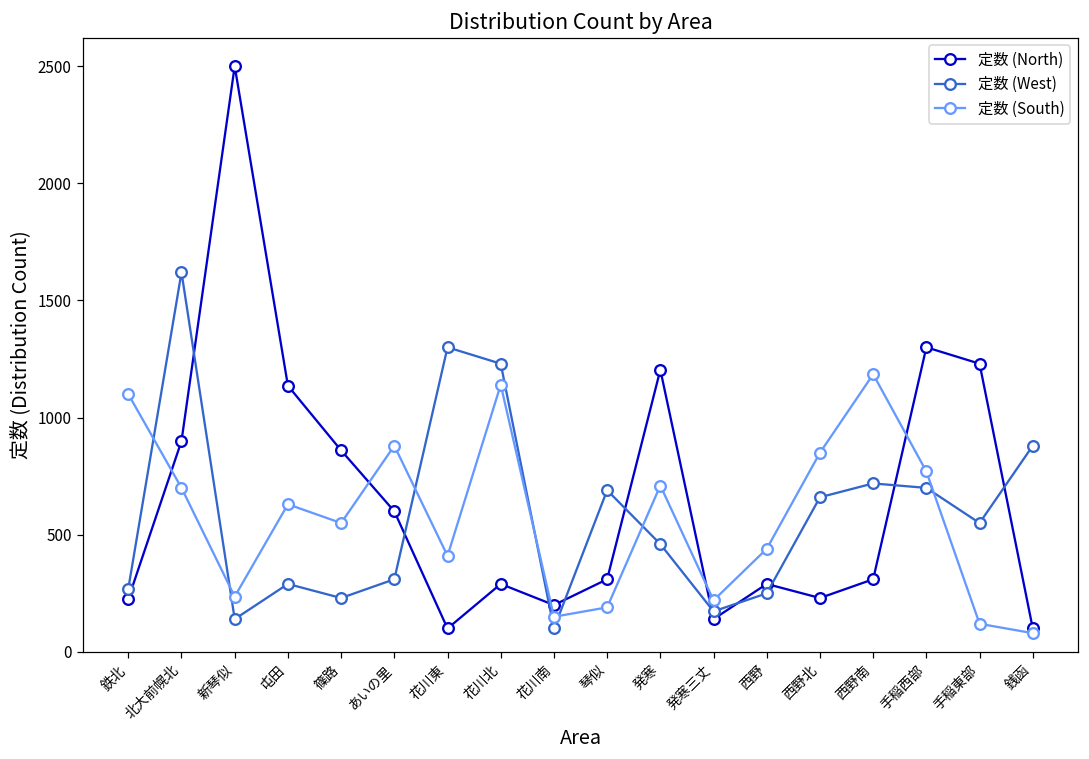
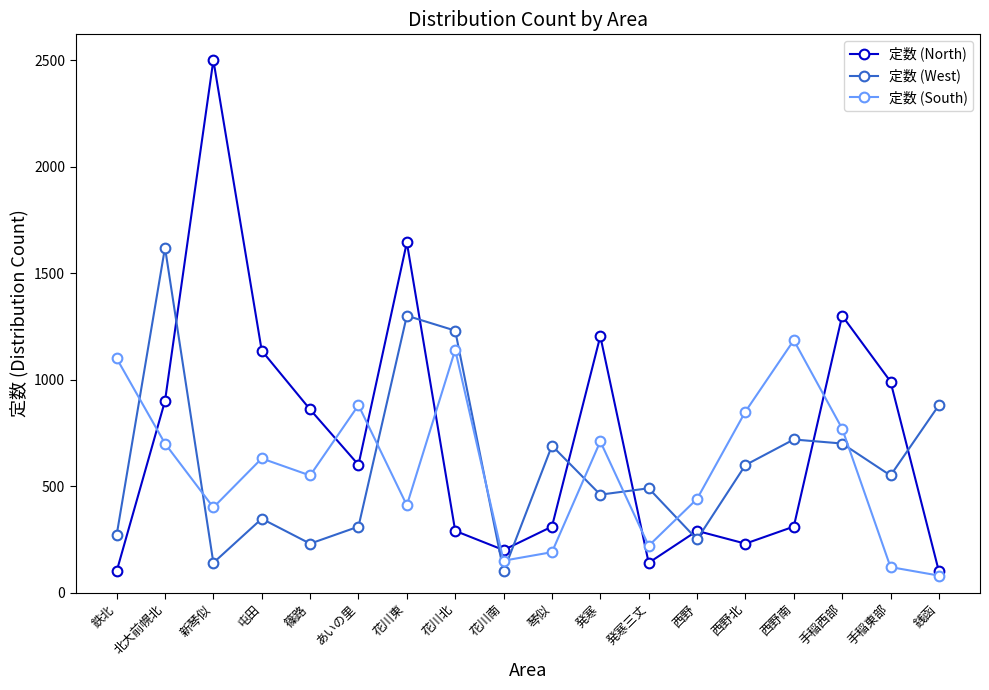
  {
    "定数 (North)": {
-     "鉄北": 230,
+     "鉄北": 100,
      "北大前幌北": 900,
      "新琴似": 2500,
      "屯田": 1140,
      "篠路": 860,
      "あいの里": 600,
-     "花川東": 100,
+     "花川東": 1640,
      "花川北": 290,
      "花川南": 200,
      "琴似": 310,
      "発寒": 1200,
      "発寒三丈": 140,
      "西野": 290,
      "西野北": 230,
      "西野南": 310,
      "手稲西部": 1300,
-     "手稲東部": 1230,
+     "手稲東部": 990,
      "銭函": 100
    },
    "定数 (West)": {
      "鉄北": 270,
      "北大前幌北": 1620,
      "新琴似": 140,
-     "屯田": 290,
+     "屯田": 350,
      "篠路": 230,
      "あいの里": 310,
      "花川東": 1300,
      "花川北": 1230,
      "花川南": 100,
      "琴似": 690,
      "発寒": 460,
-     "発寒三丈": 170,
+     "発寒三丈": 490,
      "西野": 250,
-     "西野北": 660,
+     "西野北": 600,
      "西野南": 720,
      "手稲西部": 700,
      "手稲東部": 550,
      "銭函": 880
    },
    "定数 (South)": {
      "鉄北": 1100,
      "北大前幌北": 700,
-     "新琴似": 240,
+     "新琴似": 400,
      "屯田": 630,
      "篠路": 550,
      "あいの里": 880,
      "花川東": 410,
      "花川北": 1140,
      "花川南": 150,
      "琴似": 190,
      "発寒": 710,
      "発寒三丈": 220,
      "西野": 440,
      "西野北": 850,
      "西野南": 1190,
      "手稲西部": 770,
      "手稲東部": 120,
      "銭函": 80
    }
  }
